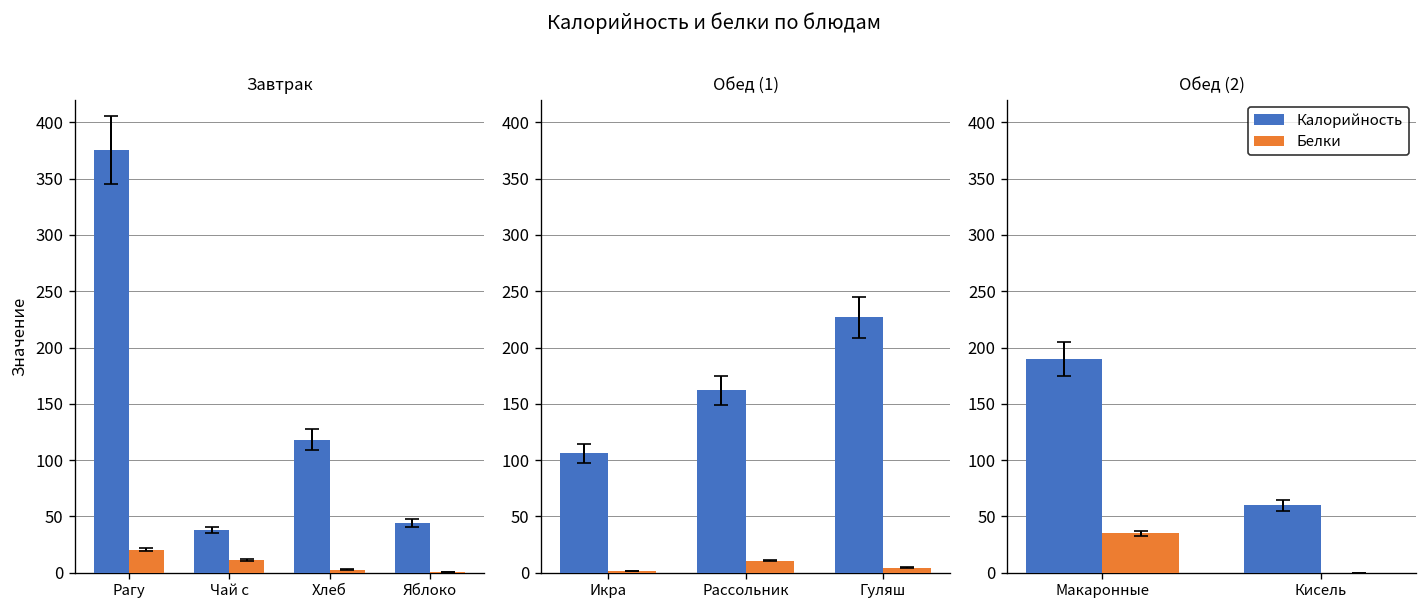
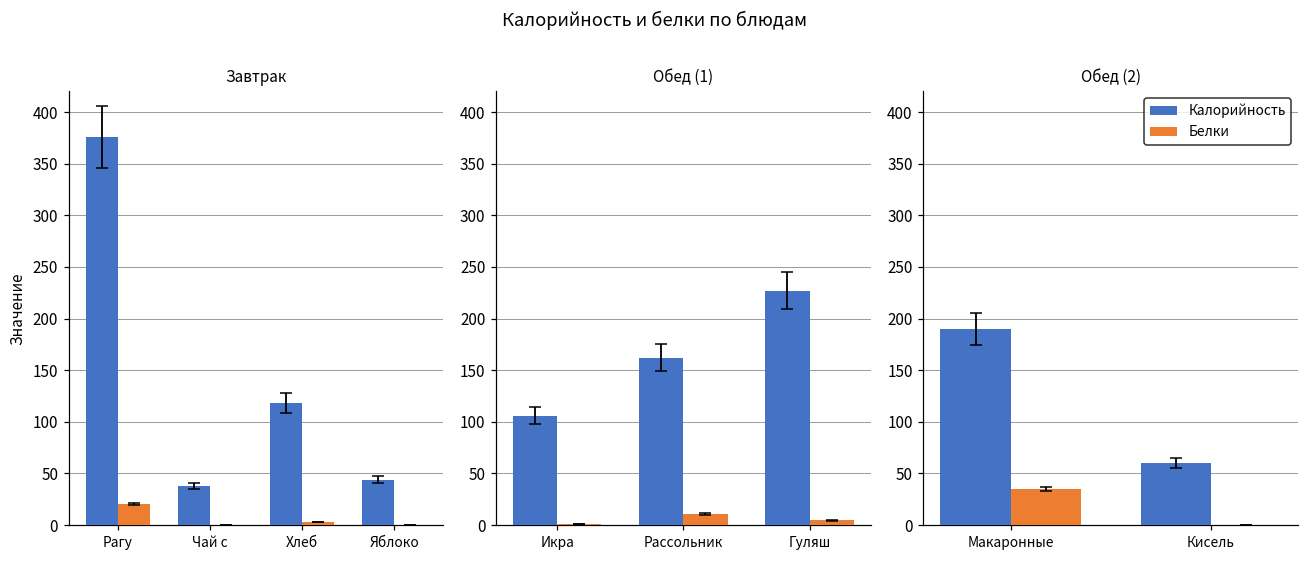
  {
    "Завтрак": {
      "Белки": {
        "Рагу": 20,
-       "Чай с": 10,
+       "Чай с": 0,
        "Хлеб": 0
      }
    },
    "Обед (1)": {
      "Белки": {
        "Рассольник": 10,
        "Гуляш": 0
      }
    },
    "Обед (2)": {
      "Белки": {
        "Макаронные": 40,
        "Кисель": 0
      }
    }
  }
